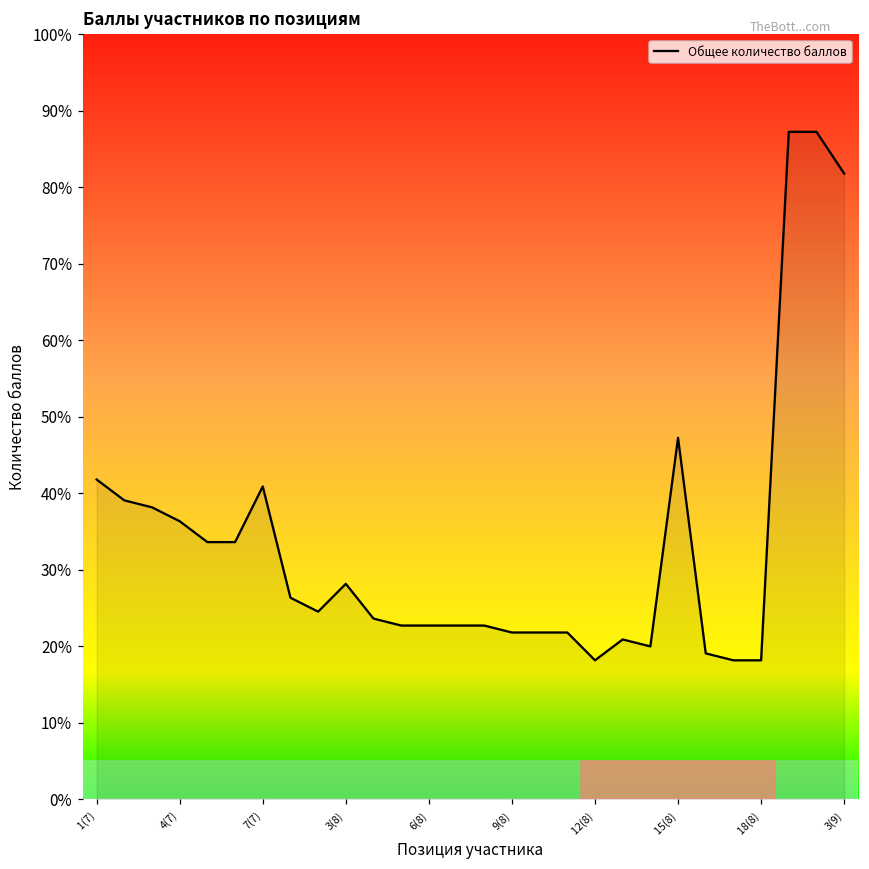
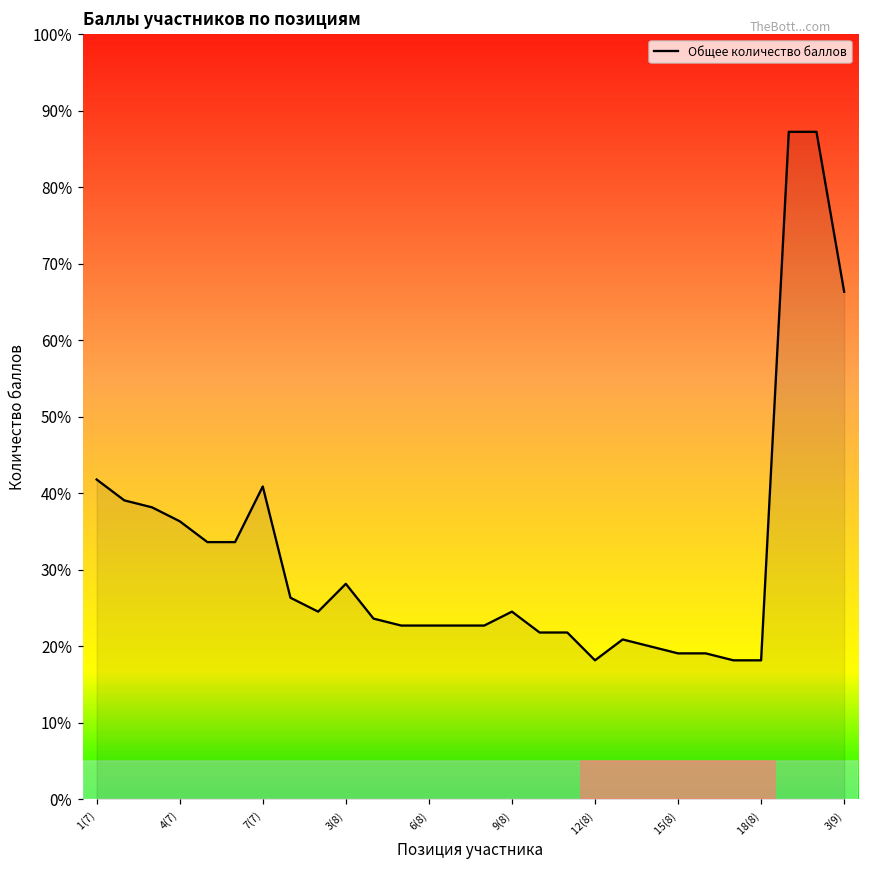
  {
    "1(7)": "42%",
    "4(7)": "36%",
    "7(7)": "41%",
    "3(8)": "28%",
    "6(8)": "23%",
-   "9(8)": "22%",
+   "9(8)": "25%",
    "12(8)": "18%",
-   "15(8)": "47%",
+   "15(8)": "19%",
    "18(8)": "18%",
-   "3(9)": "82%"
+   "3(9)": "66%"
  }
